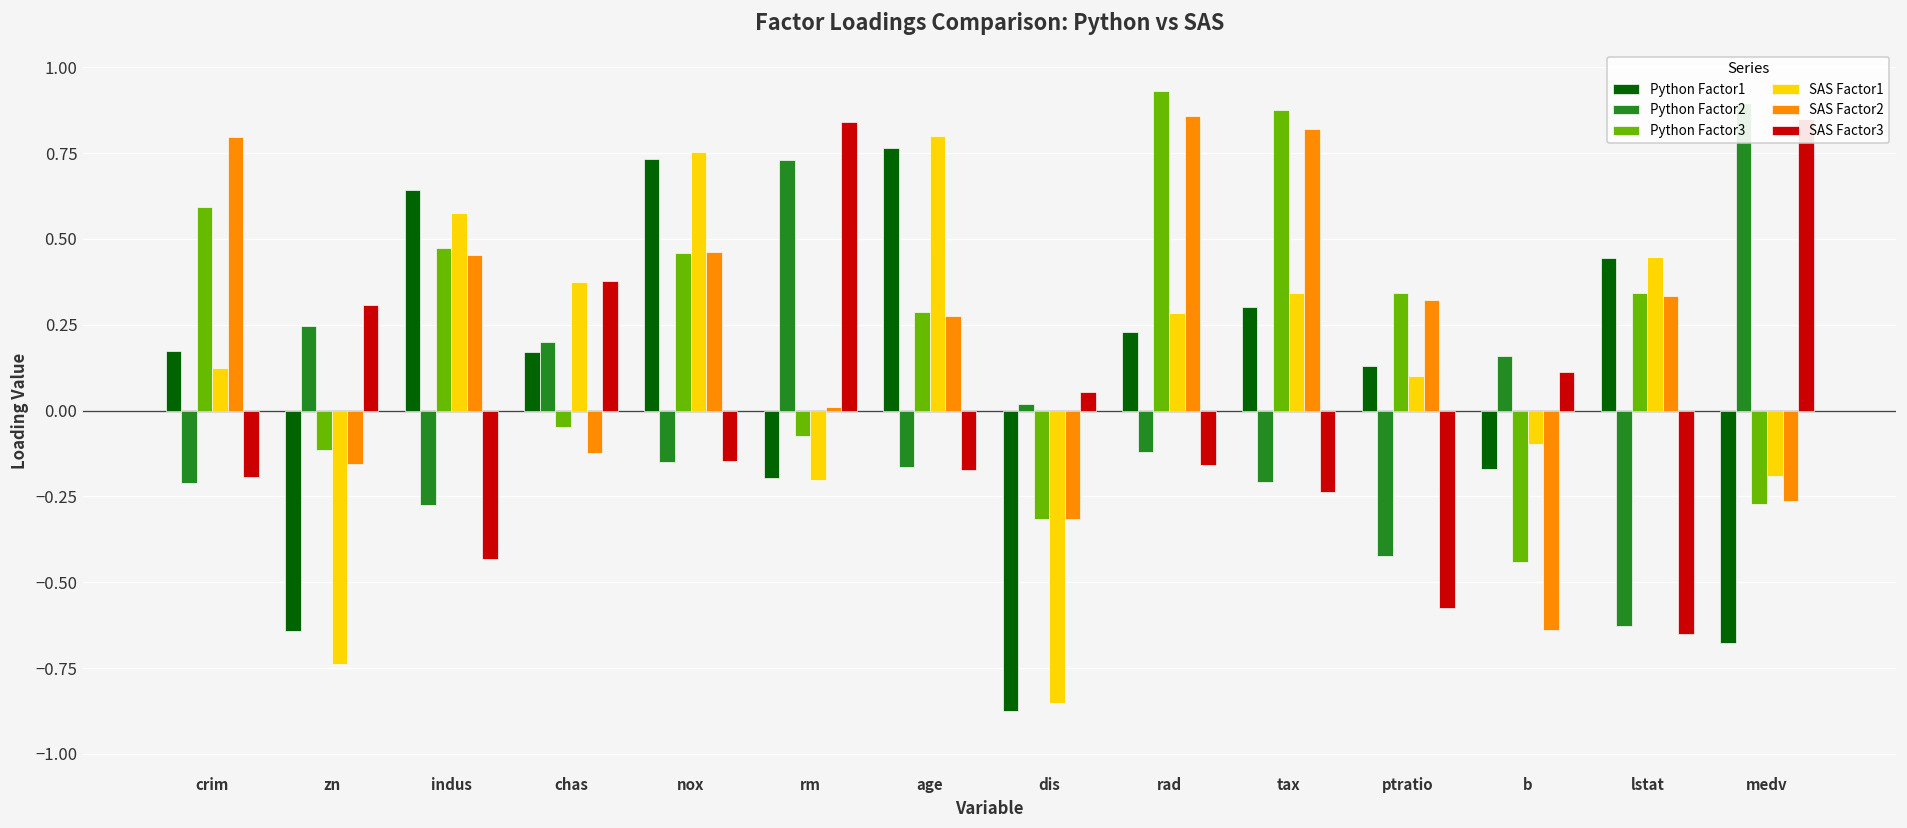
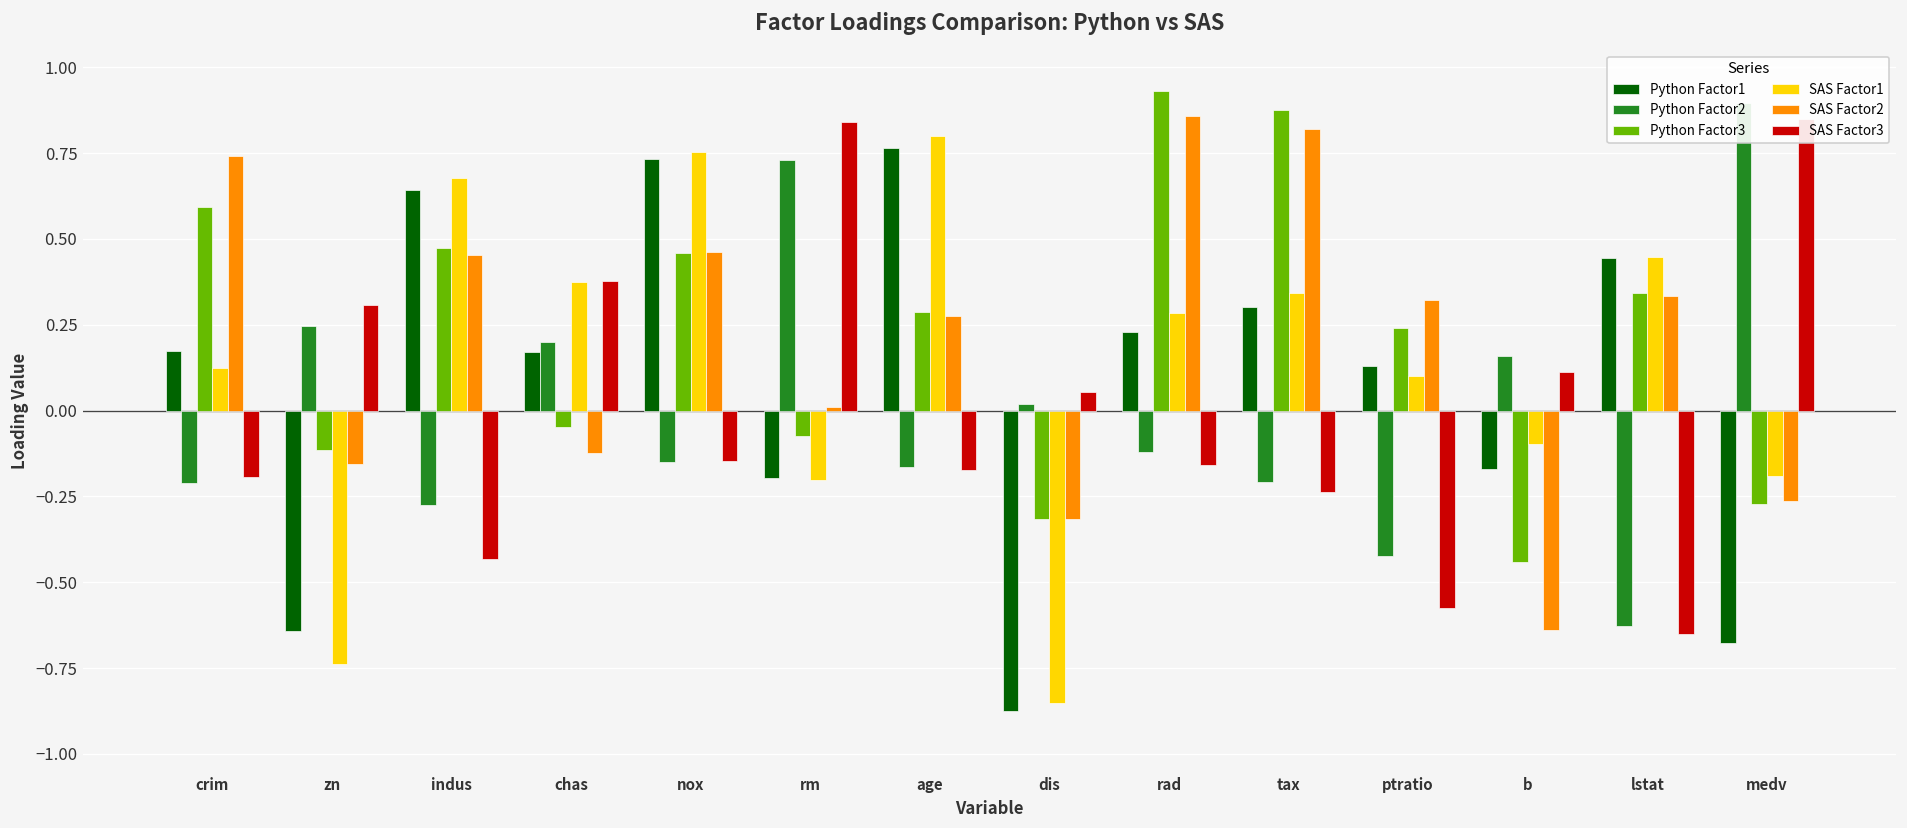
  {
    "Python Factor1": {
      "crim": 0.17,
      "zn": -0.64,
      "indus": 0.64,
      "chas": 0.17,
      "nox": 0.73,
      "rm": -0.20,
      "age": 0.76,
      "dis": -0.88,
      "rad": 0.23,
      "tax": 0.30,
      "ptratio": 0.13,
      "b": -0.17,
      "lstat": 0.44,
      "medv": -0.68
    },
    "Python Factor2": {
      "crim": -0.21,
      "zn": 0.25,
      "indus": -0.28,
      "chas": 0.20,
      "nox": -0.15,
      "rm": 0.73,
      "age": -0.17,
      "dis": 0.02,
      "rad": -0.12,
      "tax": -0.21,
      "ptratio": -0.42,
      "b": 0.16,
      "lstat": -0.63
    },
    "Python Factor3": {
      "crim": 0.59,
      "zn": -0.12,
      "indus": 0.47,
      "chas": -0.05,
      "nox": 0.46,
      "rm": -0.08,
      "age": 0.29,
      "dis": -0.31,
      "rad": 0.93,
      "tax": 0.87,
-     "ptratio": 0.34,
+     "ptratio": 0.24,
      "b": -0.44,
      "lstat": 0.34,
      "medv": -0.27
    },
    "SAS Factor1": {
      "crim": 0.12,
      "zn": -0.74,
-     "indus": 0.57,
+     "indus": 0.68,
      "chas": 0.38,
      "nox": 0.75,
      "rm": -0.20,
      "age": 0.80,
      "dis": -0.85,
      "rad": 0.28,
      "tax": 0.34,
      "ptratio": 0.10,
      "b": -0.10,
      "lstat": 0.45,
      "medv": -0.19
    },
    "SAS Factor2": {
-     "crim": 0.80,
+     "crim": 0.74,
      "zn": -0.16,
      "indus": 0.45,
      "chas": -0.12,
      "nox": 0.46,
      "rm": 0.01,
      "age": 0.27,
      "dis": -0.32,
      "rad": 0.86,
      "tax": 0.82,
      "ptratio": 0.32,
      "b": -0.64,
      "lstat": 0.33,
      "medv": -0.26
    },
    "SAS Factor3": {
      "crim": -0.19,
      "zn": 0.31,
      "indus": -0.43,
      "chas": 0.38,
      "nox": -0.15,
      "rm": 0.84,
      "age": -0.17,
      "dis": 0.05,
      "rad": -0.16,
      "tax": -0.24,
      "ptratio": -0.58,
      "b": 0.11,
      "lstat": -0.65
    }
  }
